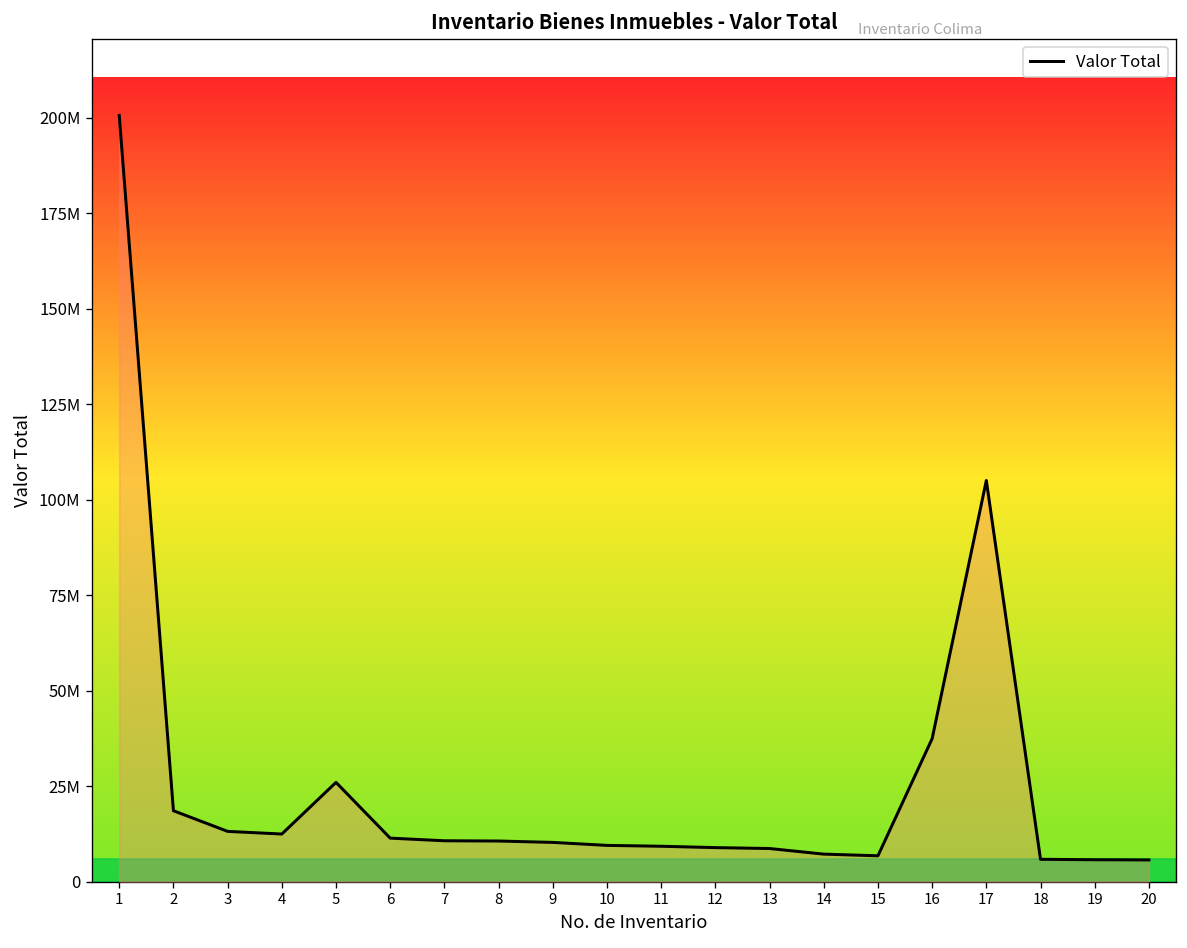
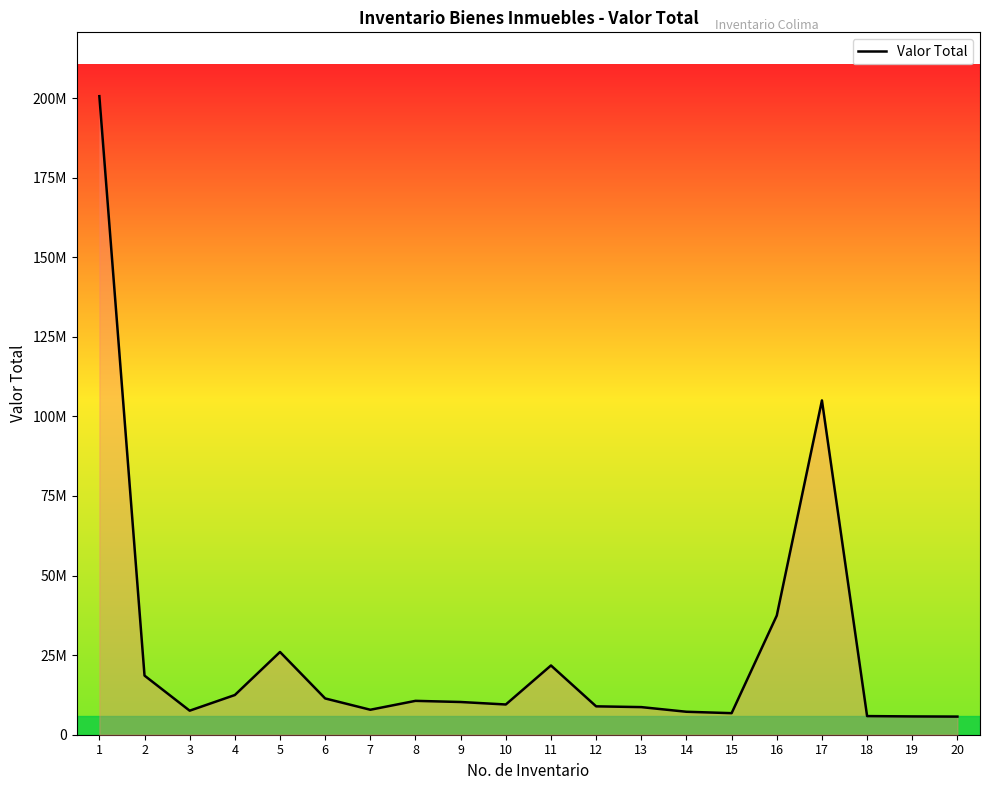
  {
    "1": 201000000,
    "2": 19000000,
-   "3": 13000000,
+   "3": 8000000,
    "4": 12000000,
    "5": 26000000,
    "6": 11000000,
-   "7": 11000000,
+   "7": 8000000,
    "8": 11000000,
    "9": 10000000,
    "10": 9000000,
-   "11": 9000000,
+   "11": 22000000,
    "12": 9000000,
    "13": 9000000,
    "14": 7000000,
    "15": 7000000,
    "16": 37000000,
    "17": 105000000
  }
